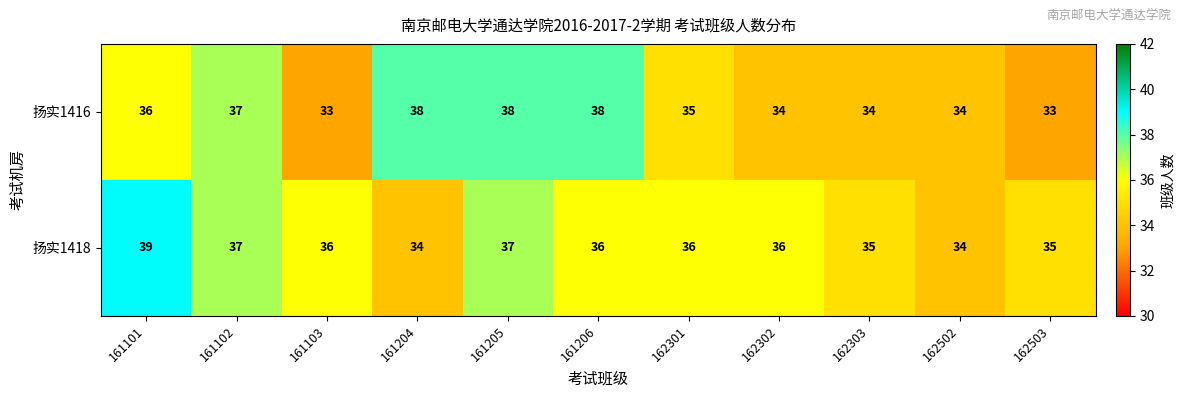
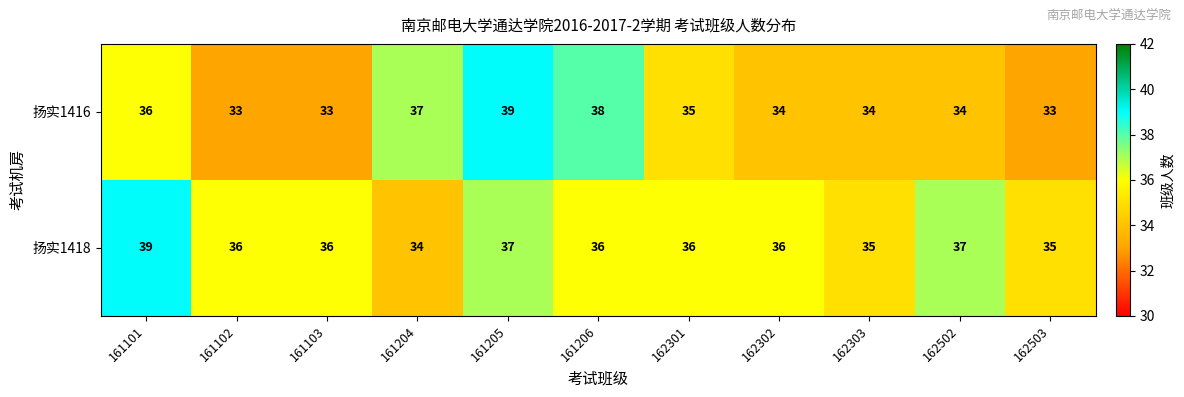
  {
    "扬实1416": {
      "161101": 36,
-     "161102": 37,
+     "161102": 33,
      "161103": 33,
-     "161204": 38,
-     "161205": 38,
+     "161204": 37,
+     "161205": 39,
      "161206": 38,
      "162301": 35,
      "162302": 34,
      "162303": 34,
      "162502": 34,
      "162503": 33
    },
    "扬实1418": {
      "161101": 39,
-     "161102": 37,
+     "161102": 36,
      "161103": 36,
      "161204": 34,
      "161205": 37,
      "161206": 36,
      "162301": 36,
      "162302": 36,
      "162303": 35,
-     "162502": 34,
+     "162502": 37,
      "162503": 35
    }
  }
